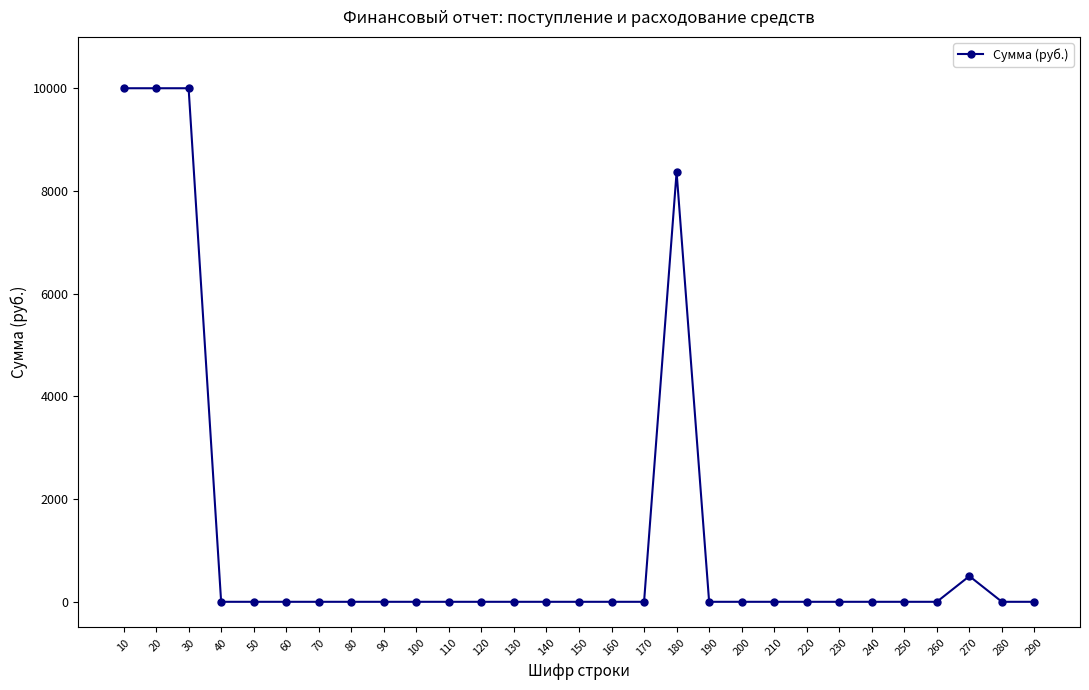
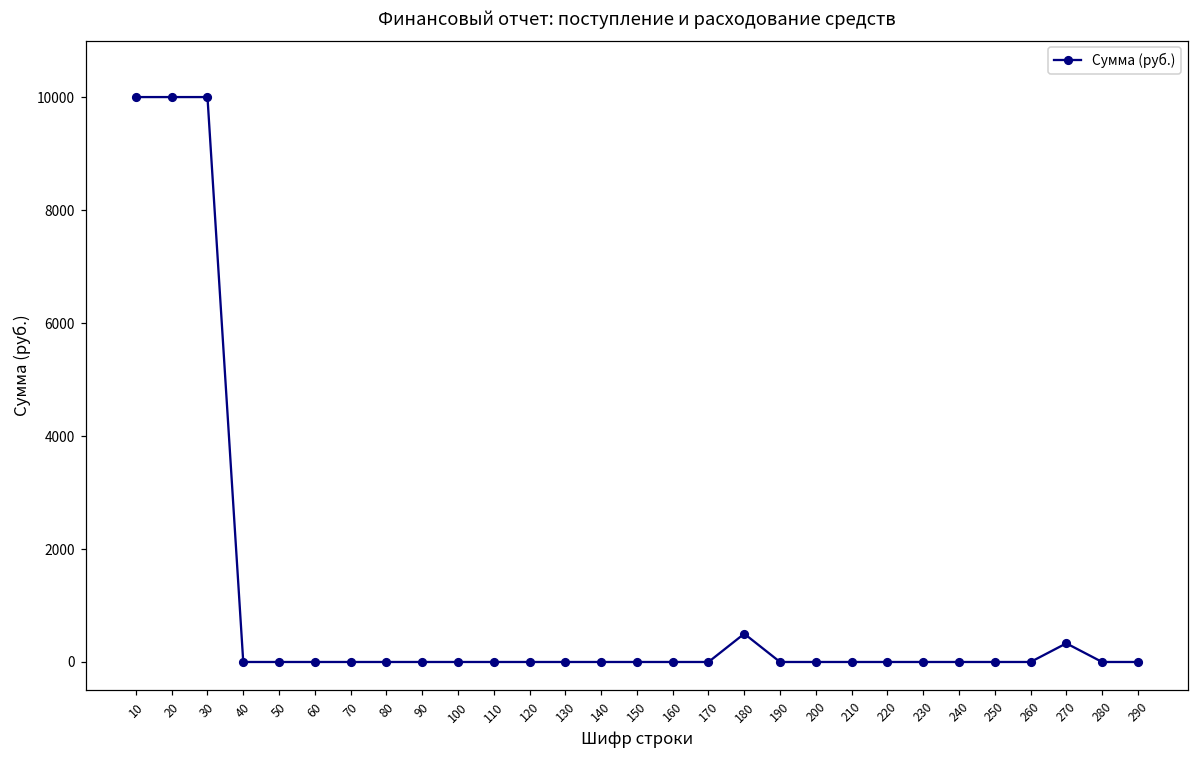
  {
    "10": 10000,
    "20": 10000,
    "30": 10000,
    "40": 0,
    "50": 0,
    "60": 0,
    "70": 0,
    "80": 0,
    "90": 0,
    "100": 0,
    "110": 0,
    "120": 0,
    "130": 0,
    "140": 0,
    "150": 0,
    "160": 0,
    "170": 0,
-   "180": 8400,
+   "180": 500,
    "190": 0,
    "200": 0,
    "210": 0,
    "220": 0,
    "230": 0,
    "240": 0,
    "250": 0,
    "260": 0,
-   "270": 500,
+   "270": 300,
    "280": 0,
    "290": 0
  }
